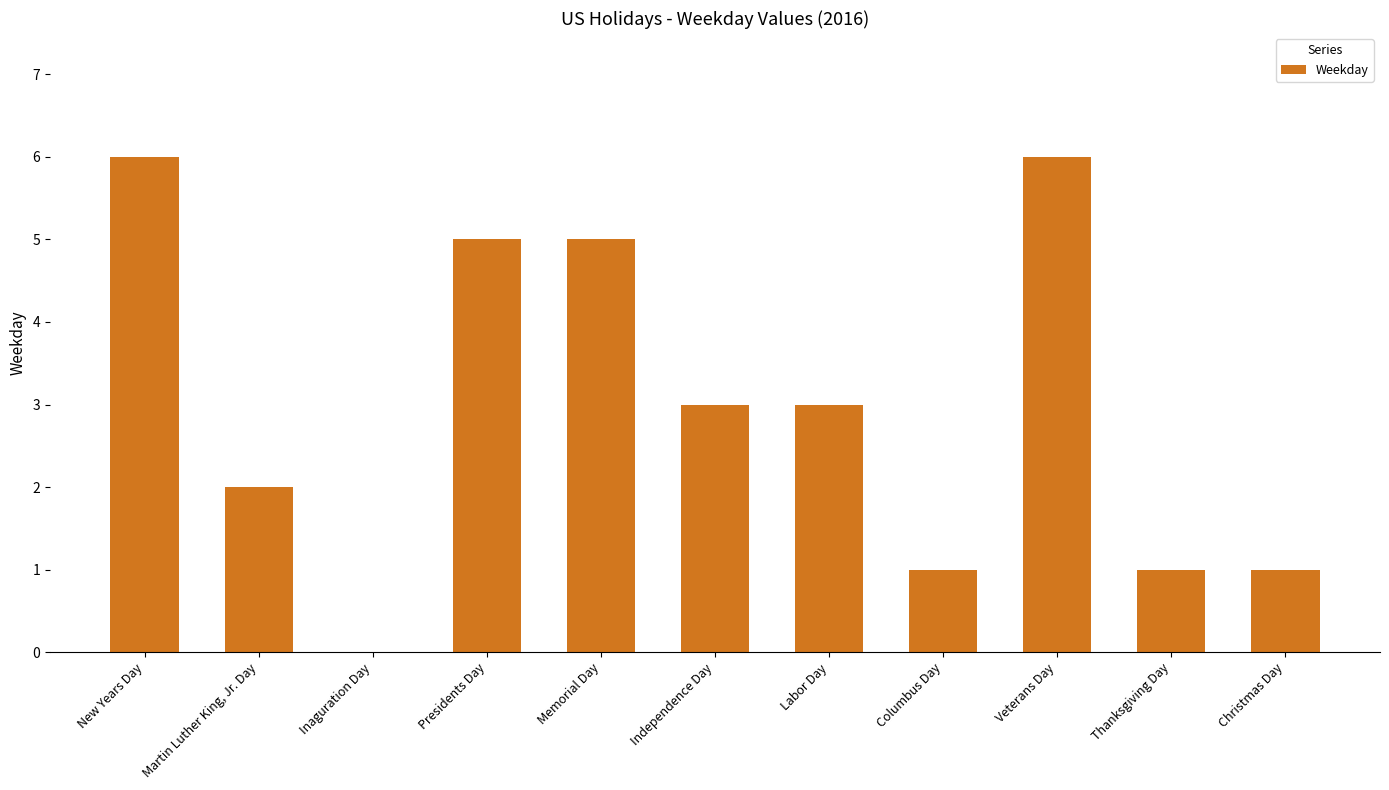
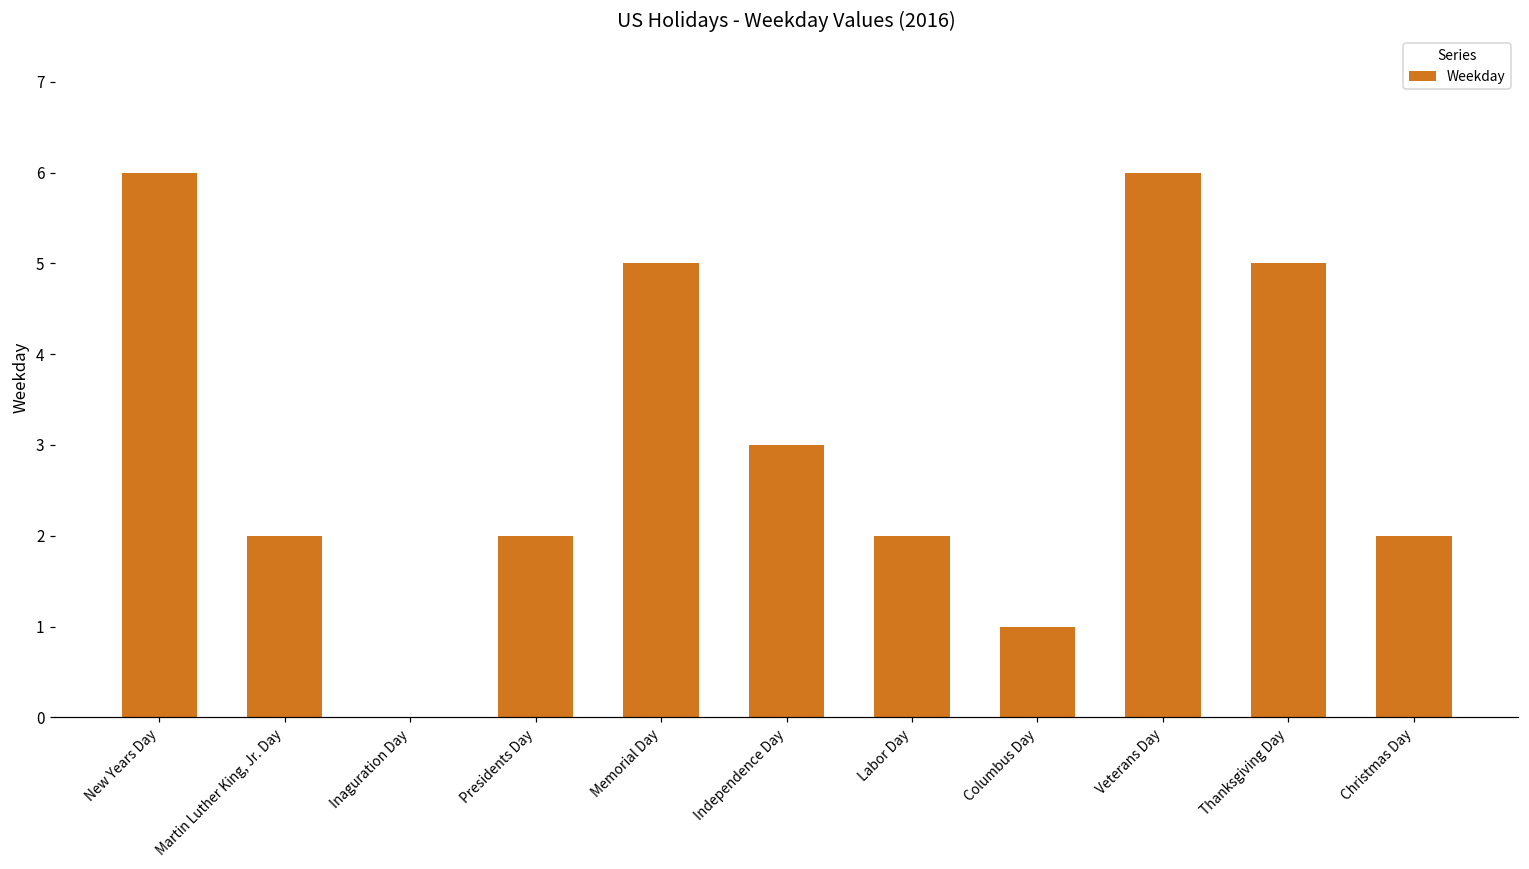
  {
    "New Years Day": 6,
    "Martin Luther King, Jr. Day": 2,
    "Inaguration Day": 0,
-   "Presidents Day": 5,
+   "Presidents Day": 2,
    "Memorial Day": 5,
    "Independence Day": 3,
-   "Labor Day": 3,
+   "Labor Day": 2,
    "Columbus Day": 1,
    "Veterans Day": 6,
-   "Thanksgiving Day": 1,
-   "Christmas Day": 1
+   "Thanksgiving Day": 5,
+   "Christmas Day": 2
  }
